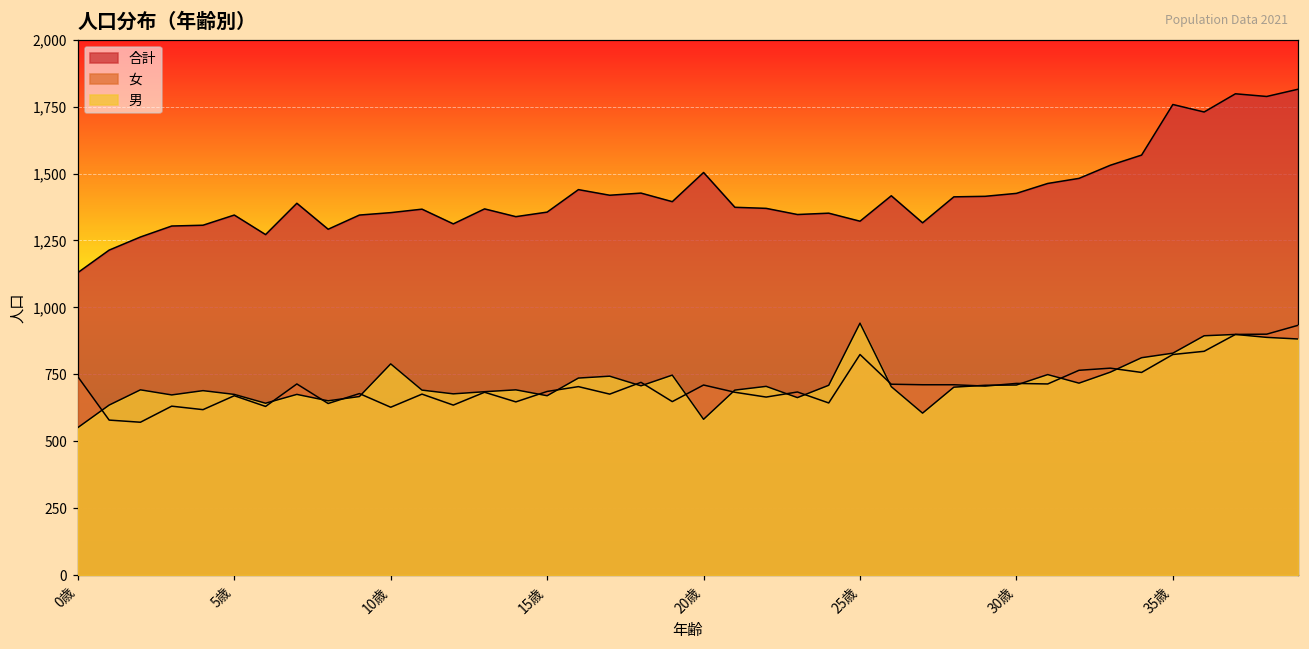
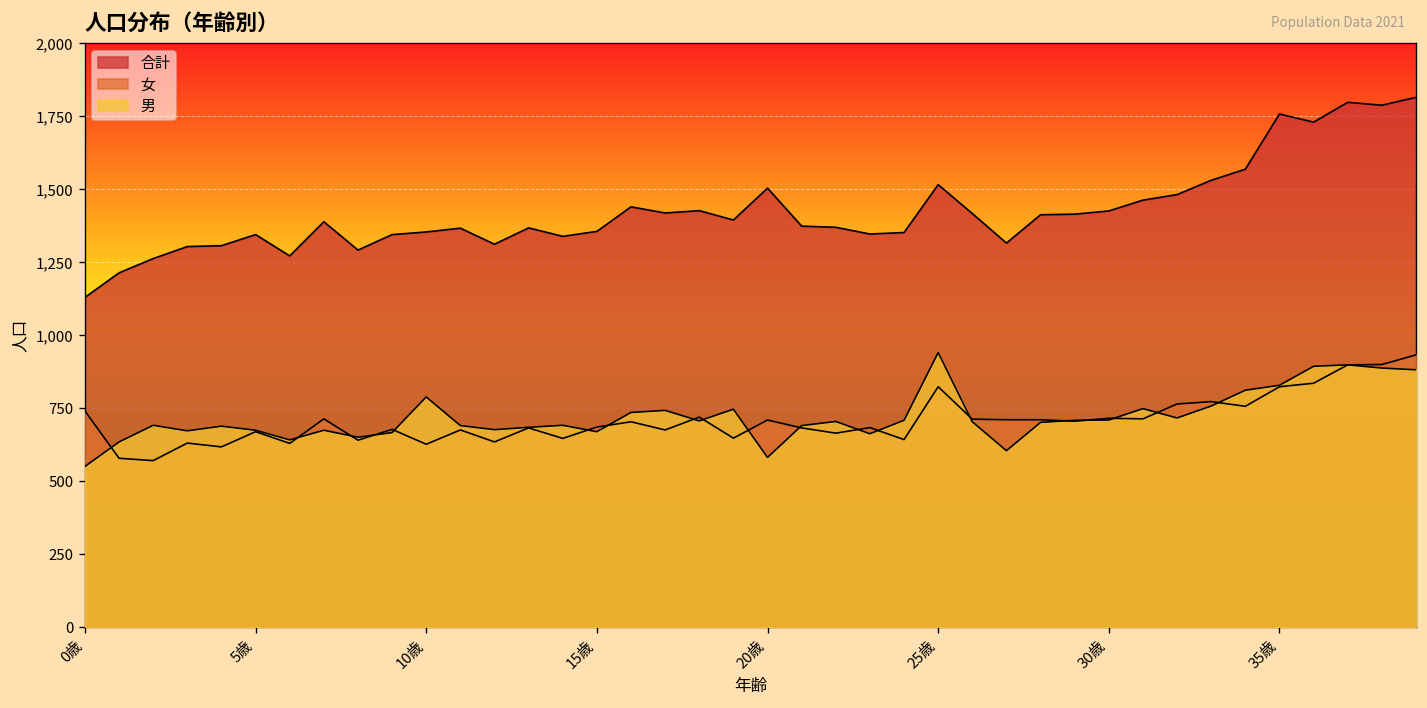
  {
    "合計": {
      "0歳": "1,130",
      "5歳": "1,350",
      "10歳": "1,350",
      "15歳": "1,360",
      "20歳": "1,500",
-     "25歳": "1,320",
+     "25歳": "1,520",
      "30歳": "1,430",
      "35歳": "1,760"
    },
    "女": {
      "0歳": "740",
      "10歳": "630",
      "15歳": "690",
      "20歳": "710",
      "25歳": "820"
    },
    "男": {
      "0歳": "550",
      "10歳": "790",
      "15歳": "670",
      "20歳": "580",
      "25歳": "940"
    }
  }
